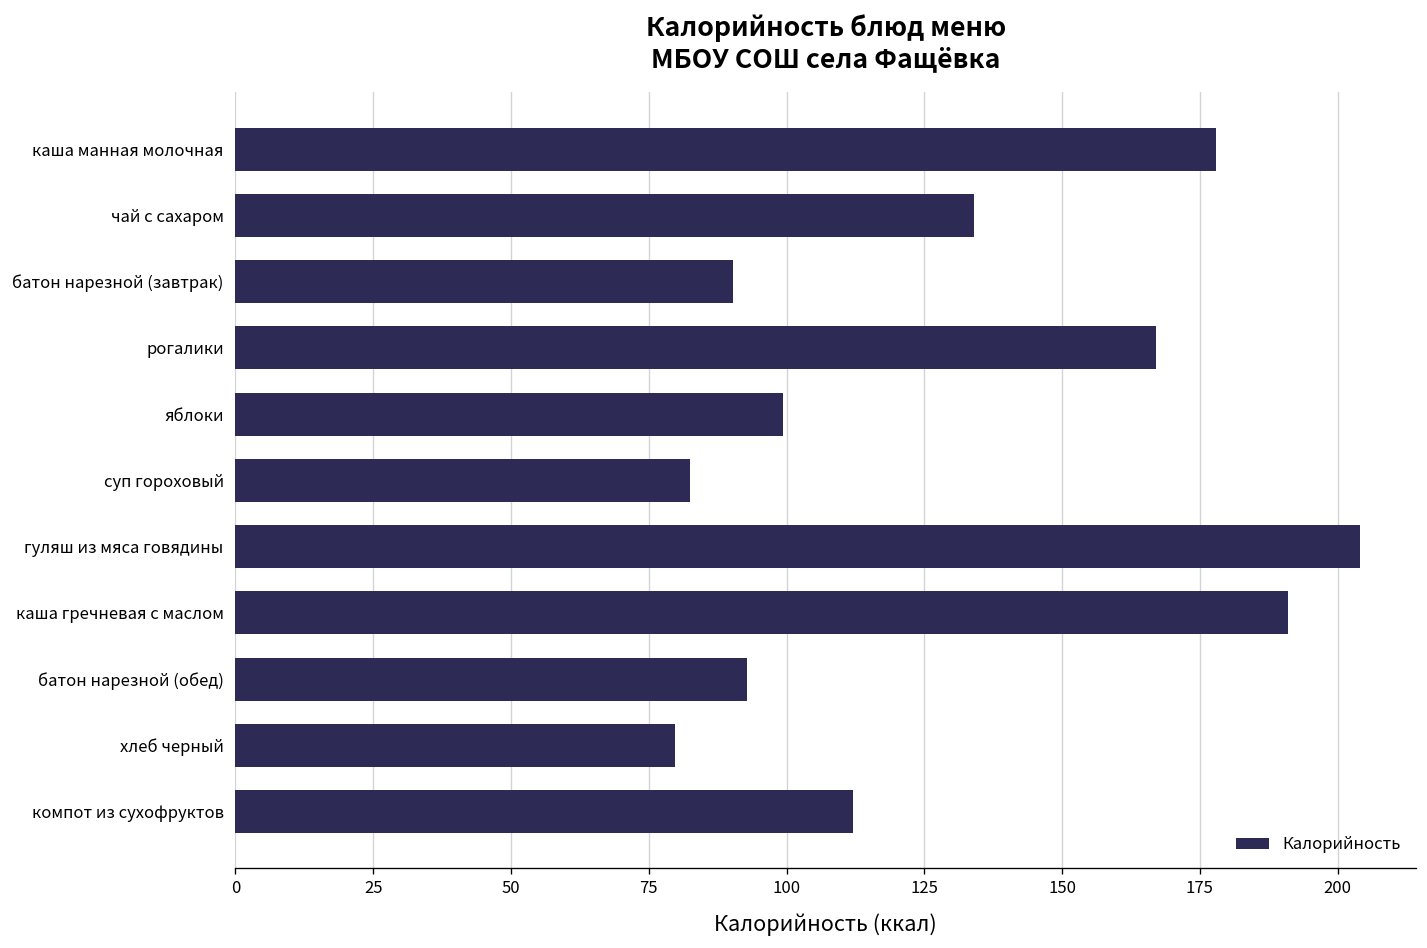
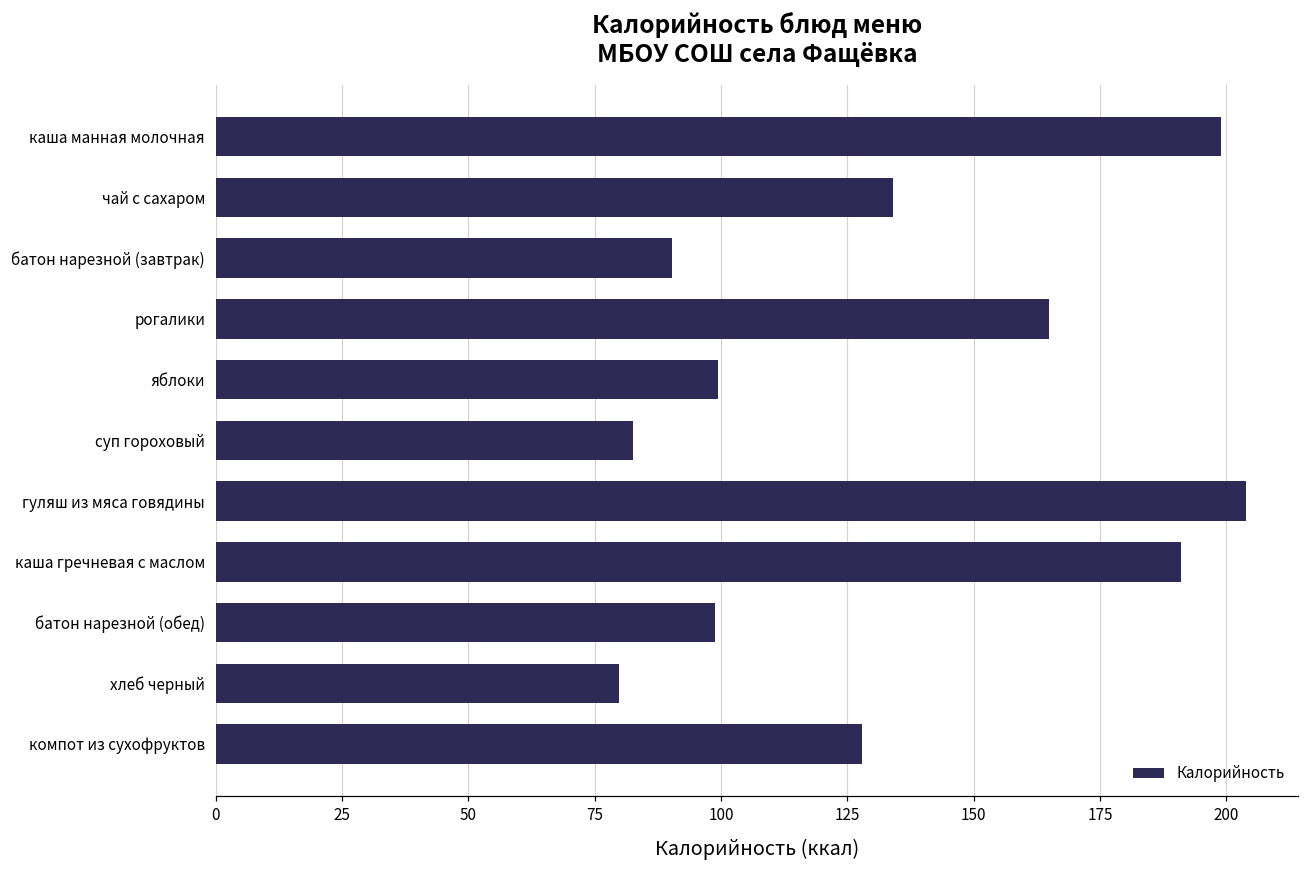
  {
-   "каша манная молочная": 178,
+   "каша манная молочная": 199,
    "чай с сахаром": 134,
    "батон нарезной (завтрак)": 90,
-   "рогалики": 167,
+   "рогалики": 165,
    "яблоки": 99,
    "суп гороховый": 83,
    "гуляш из мяса говядины": 204,
    "каша гречневая с маслом": 191,
-   "батон нарезной (обед)": 93,
+   "батон нарезной (обед)": 99,
    "хлеб черный": 80,
-   "компот из сухофруктов": 112
+   "компот из сухофруктов": 128
  }
